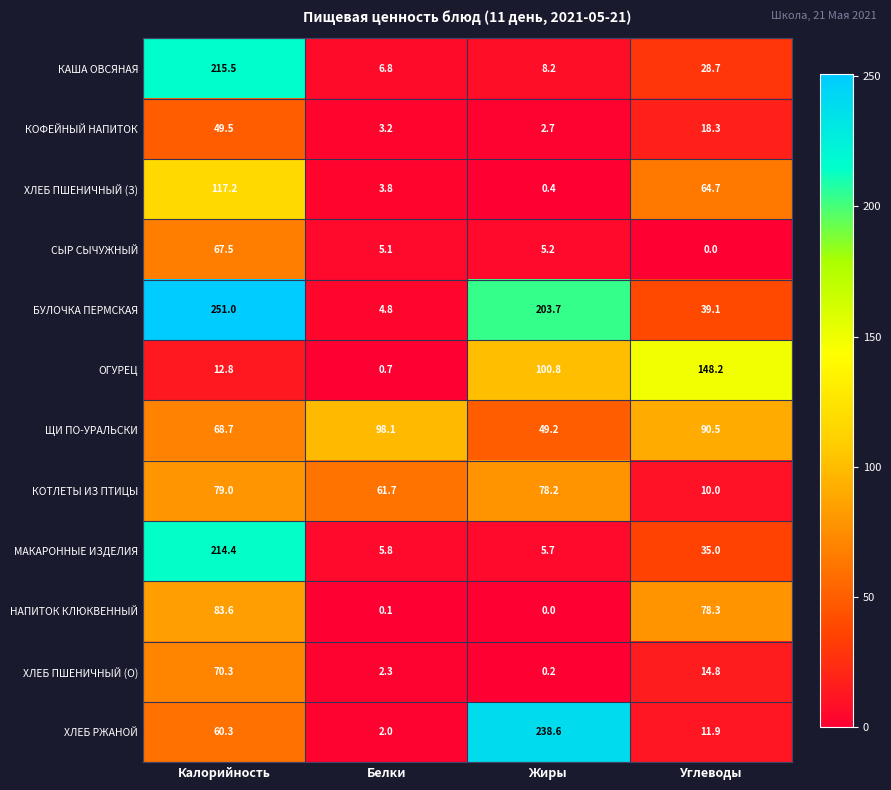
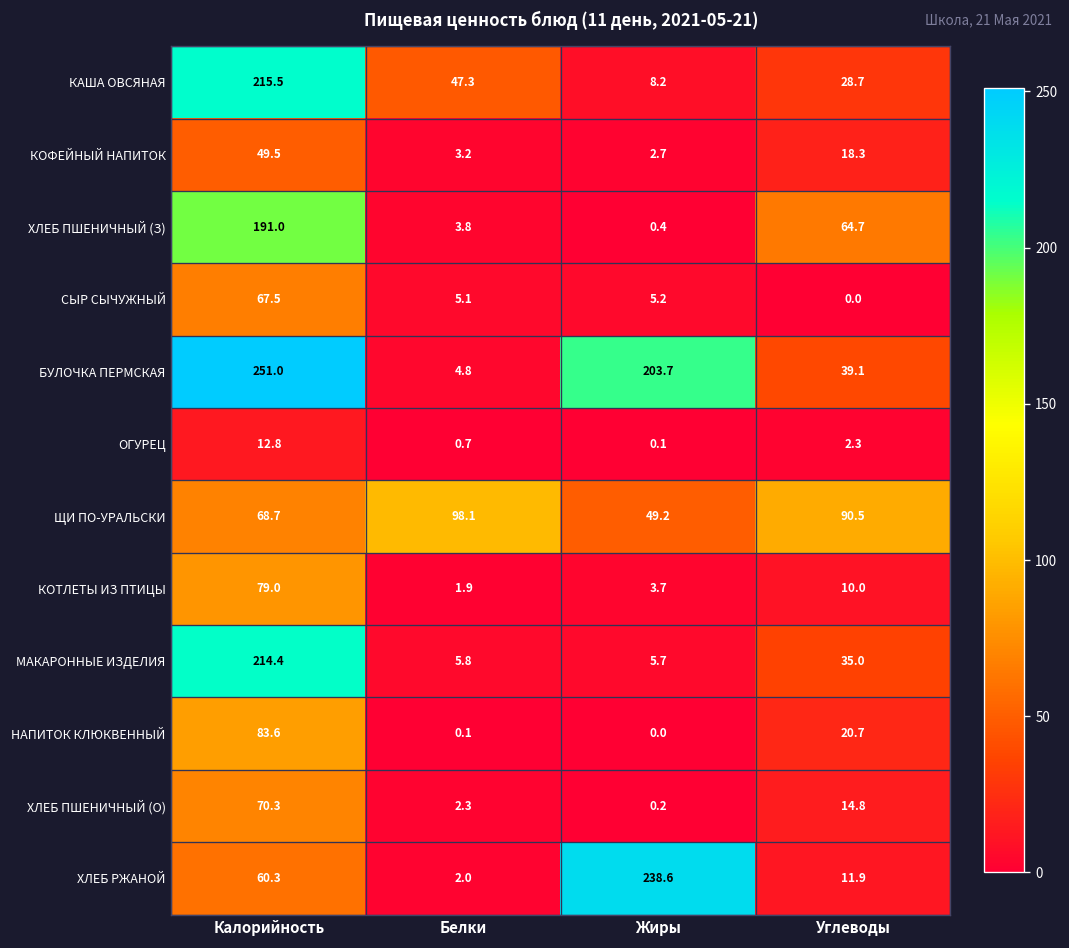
  {
    "КАША ОВСЯНАЯ": {
      "Калорийность": 215.5,
-     "Белки": 6.8,
+     "Белки": 47.3,
      "Жиры": 8.2,
      "Углеводы": 28.7
    },
    "КОФЕЙНЫЙ НАПИТОК": {
      "Калорийность": 49.5,
      "Белки": 3.2,
      "Жиры": 2.7,
      "Углеводы": 18.3
    },
    "ХЛЕБ ПШЕНИЧНЫЙ (З)": {
-     "Калорийность": 117.2,
+     "Калорийность": 191.0,
      "Белки": 3.8,
      "Жиры": 0.4,
      "Углеводы": 64.7
    },
    "СЫР СЫЧУЖНЫЙ": {
      "Калорийность": 67.5,
      "Белки": 5.1,
      "Жиры": 5.2,
      "Углеводы": 0.0
    },
    "БУЛОЧКА ПЕРМСКАЯ": {
      "Калорийность": 251.0,
      "Белки": 4.8,
      "Жиры": 203.7,
      "Углеводы": 39.1
    },
    "ОГУРЕЦ": {
      "Калорийность": 12.8,
      "Белки": 0.7,
-     "Жиры": 100.8,
-     "Углеводы": 148.2
+     "Жиры": 0.1,
+     "Углеводы": 2.3
    },
    "ЩИ ПО-УРАЛЬСКИ": {
      "Калорийность": 68.7,
      "Белки": 98.1,
      "Жиры": 49.2,
      "Углеводы": 90.5
    },
    "КОТЛЕТЫ ИЗ ПТИЦЫ": {
      "Калорийность": 79.0,
-     "Белки": 61.7,
-     "Жиры": 78.2,
+     "Белки": 1.9,
+     "Жиры": 3.7,
      "Углеводы": 10.0
    },
    "МАКАРОННЫЕ ИЗДЕЛИЯ": {
      "Калорийность": 214.4,
      "Белки": 5.8,
      "Жиры": 5.7,
      "Углеводы": 35.0
    },
    "НАПИТОК КЛЮКВЕННЫЙ": {
      "Калорийность": 83.6,
      "Белки": 0.1,
      "Жиры": 0.0,
-     "Углеводы": 78.3
+     "Углеводы": 20.7
    },
    "ХЛЕБ ПШЕНИЧНЫЙ (О)": {
      "Калорийность": 70.3,
      "Белки": 2.3,
      "Жиры": 0.2,
      "Углеводы": 14.8
    },
    "ХЛЕБ РЖАНОЙ": {
      "Калорийность": 60.3,
      "Белки": 2.0,
      "Жиры": 238.6,
      "Углеводы": 11.9
    }
  }
